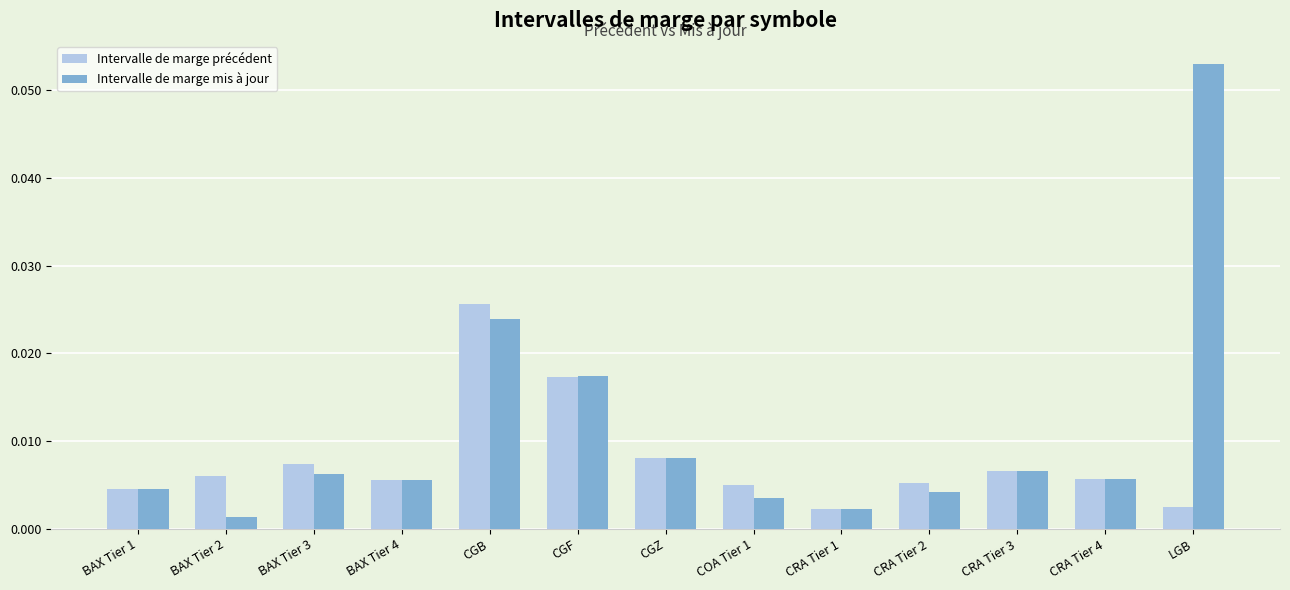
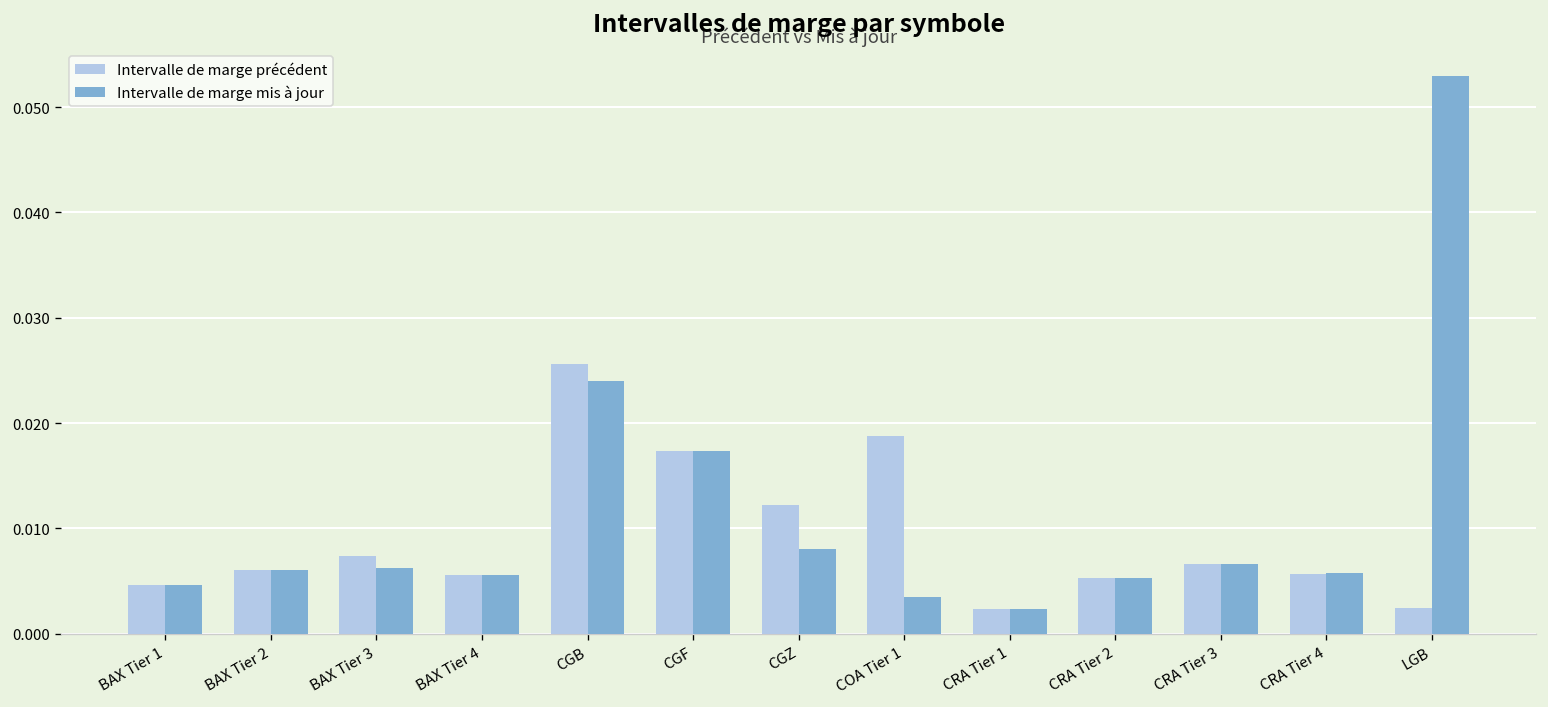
  {
    "Intervalle de marge précédent": {
      "BAX Tier 1": 0.005,
      "BAX Tier 2": 0.006,
      "BAX Tier 3": 0.007,
      "BAX Tier 4": 0.006,
      "CGB": 0.026,
      "CGF": 0.017,
-     "CGZ": 0.008,
-     "COA Tier 1": 0.005,
+     "CGZ": 0.012,
+     "COA Tier 1": 0.019,
      "CRA Tier 1": 0.002,
      "CRA Tier 2": 0.005,
      "CRA Tier 3": 0.007,
      "CRA Tier 4": 0.006,
      "LGB": 0.002
    },
    "Intervalle de marge mis à jour": {
      "BAX Tier 1": 0.005,
-     "BAX Tier 2": 0.001,
+     "BAX Tier 2": 0.006,
      "BAX Tier 3": 0.006,
      "BAX Tier 4": 0.006,
      "CGB": 0.024,
      "CGF": 0.017,
      "CGZ": 0.008,
      "COA Tier 1": 0.003,
      "CRA Tier 1": 0.002,
-     "CRA Tier 2": 0.004,
+     "CRA Tier 2": 0.005,
      "CRA Tier 3": 0.007,
      "CRA Tier 4": 0.006,
      "LGB": 0.053
    }
  }
